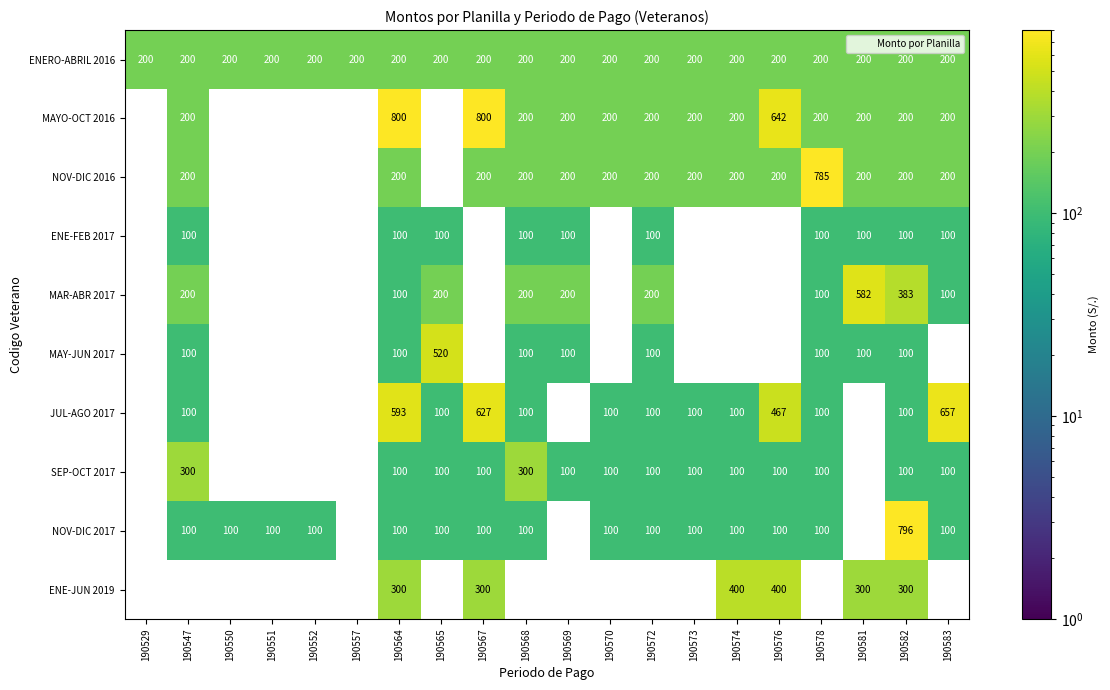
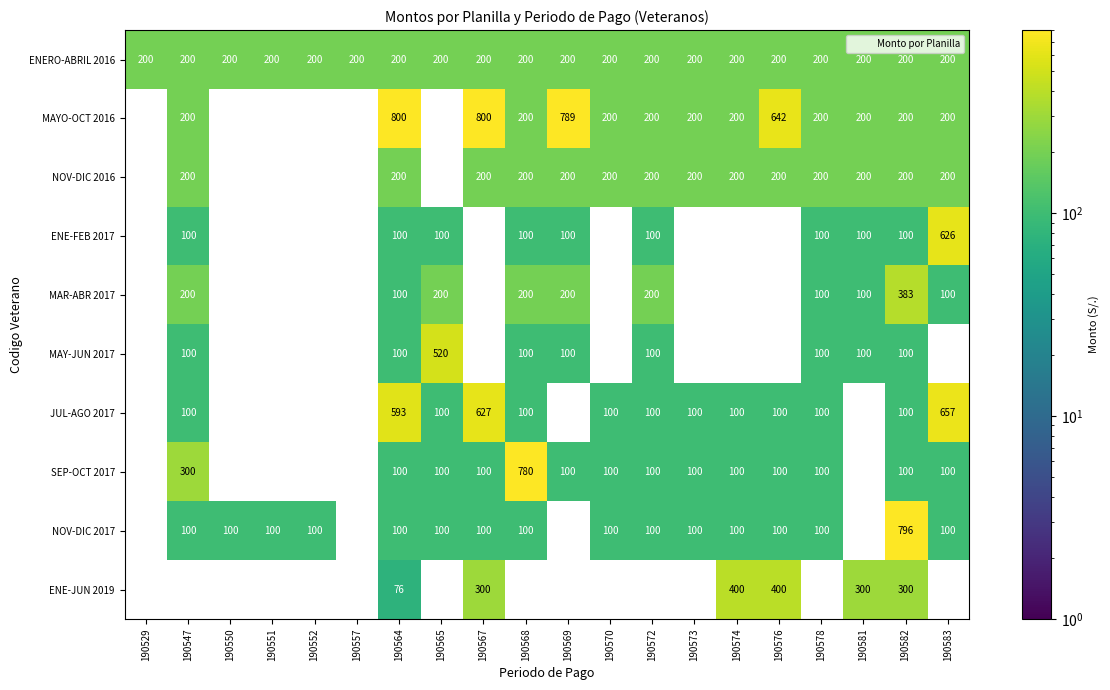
  {
    "ENERO-ABRIL 2016": {
      "190529": 200,
      "190547": 200,
      "190550": 200,
      "190551": 200,
      "190552": 200,
      "190557": 200,
      "190564": 200,
      "190565": 200,
      "190567": 200,
      "190568": 200,
      "190569": 200,
      "190570": 200,
      "190572": 200,
      "190573": 200,
      "190574": 200,
      "190576": 200,
      "190578": 200,
      "190581": 200,
      "190582": 200,
      "190583": 200
    },
    "MAYO-OCT 2016": {
      "190547": 200,
      "190564": 800,
      "190567": 800,
      "190568": 200,
-     "190569": 200,
+     "190569": 789,
      "190570": 200,
      "190572": 200,
      "190573": 200,
      "190574": 200,
      "190576": 642,
      "190578": 200,
      "190581": 200,
      "190582": 200,
      "190583": 200
    },
    "NOV-DIC 2016": {
      "190547": 200,
      "190564": 200,
      "190567": 200,
      "190568": 200,
      "190569": 200,
      "190570": 200,
      "190572": 200,
      "190573": 200,
      "190574": 200,
      "190576": 200,
-     "190578": 785,
+     "190578": 200,
      "190581": 200,
      "190582": 200,
      "190583": 200
    },
    "ENE-FEB 2017": {
      "190547": 100,
      "190564": 100,
      "190565": 100,
      "190568": 100,
      "190569": 100,
      "190572": 100,
      "190578": 100,
      "190581": 100,
      "190582": 100,
-     "190583": 100
+     "190583": 626
    },
    "MAR-ABR 2017": {
      "190547": 200,
      "190564": 100,
      "190565": 200,
      "190568": 200,
      "190569": 200,
      "190572": 200,
      "190578": 100,
-     "190581": 582,
+     "190581": 100,
      "190582": 383,
      "190583": 100
    },
    "MAY-JUN 2017": {
      "190547": 100,
      "190564": 100,
      "190565": 520,
      "190568": 100,
      "190569": 100,
      "190572": 100,
      "190578": 100,
      "190581": 100,
      "190582": 100
    },
    "JUL-AGO 2017": {
      "190547": 100,
      "190564": 593,
      "190565": 100,
      "190567": 627,
      "190568": 100,
      "190570": 100,
      "190572": 100,
      "190573": 100,
      "190574": 100,
-     "190576": 467,
+     "190576": 100,
      "190578": 100,
      "190582": 100,
      "190583": 657
    },
    "SEP-OCT 2017": {
      "190547": 300,
      "190564": 100,
      "190565": 100,
      "190567": 100,
-     "190568": 300,
+     "190568": 780,
      "190569": 100,
      "190570": 100,
      "190572": 100,
      "190573": 100,
      "190574": 100,
      "190576": 100,
      "190578": 100,
      "190582": 100,
      "190583": 100
    },
    "NOV-DIC 2017": {
      "190547": 100,
      "190550": 100,
      "190551": 100,
      "190552": 100,
      "190564": 100,
      "190565": 100,
      "190567": 100,
      "190568": 100,
      "190570": 100,
      "190572": 100,
      "190573": 100,
      "190574": 100,
      "190576": 100,
      "190578": 100,
      "190582": 796,
      "190583": 100
    },
    "ENE-JUN 2019": {
-     "190564": 300,
+     "190564": 76,
      "190567": 300,
      "190574": 400,
      "190576": 400,
      "190581": 300,
      "190582": 300
    }
  }
